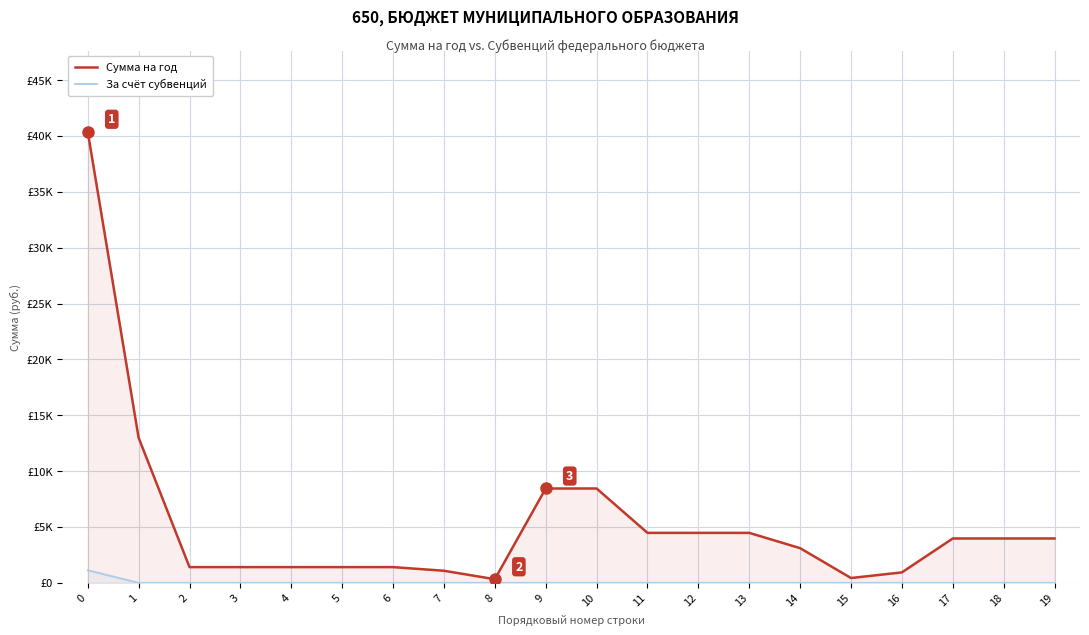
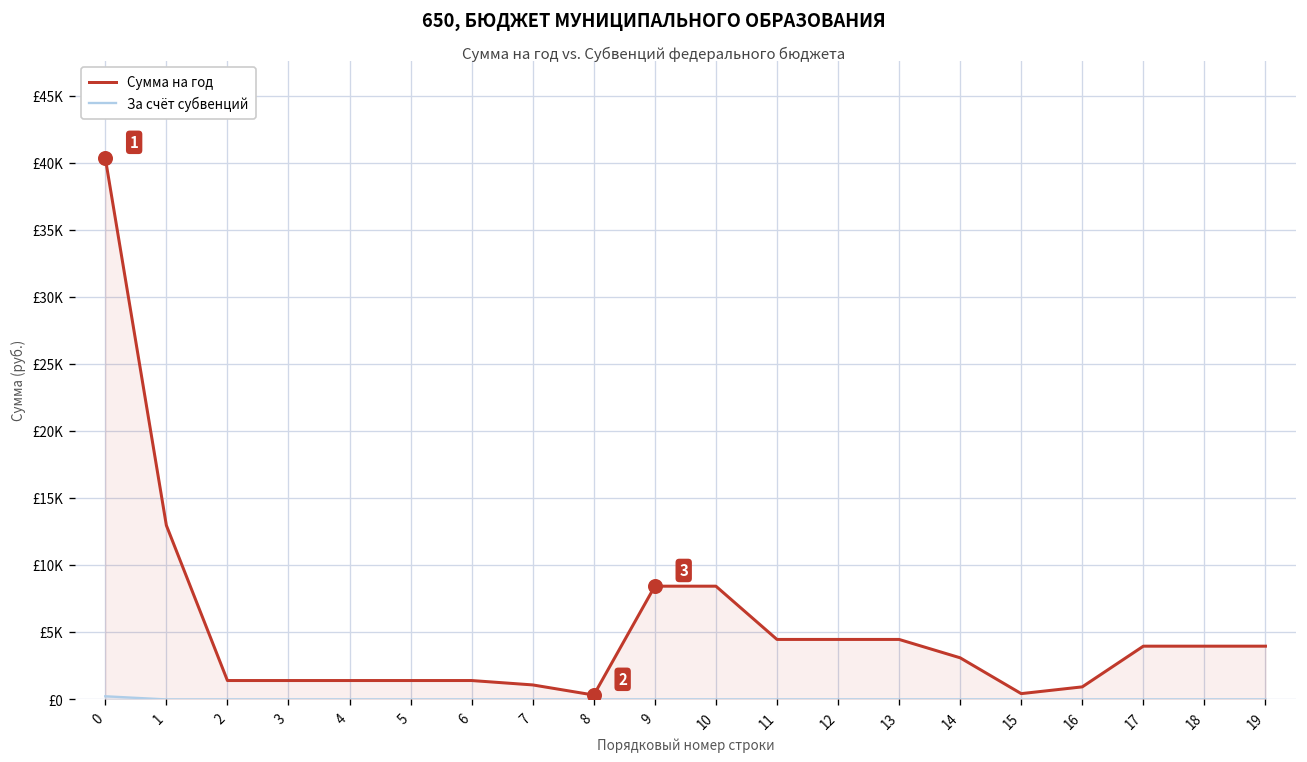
  {
    "За счёт субвенций": {
-     "0": "£1100",
+     "0": "£200",
      "1": "£0",
      "2": "£0",
      "3": "£0",
      "4": "£0",
      "5": "£0",
      "6": "£0",
      "7": "£0",
      "8": "£0",
      "9": "£0",
      "10": "£0",
      "11": "£0",
      "12": "£0",
      "13": "£0",
      "14": "£0",
      "15": "£0",
      "16": "£0",
      "17": "£0",
      "18": "£0",
      "19": "£0"
    }
  }
